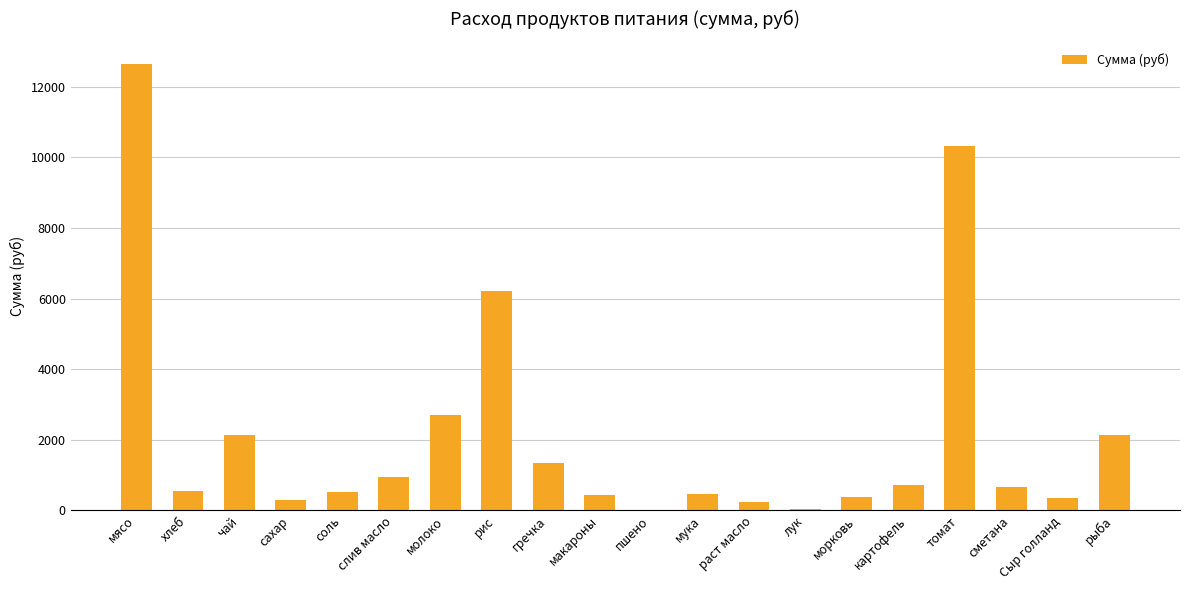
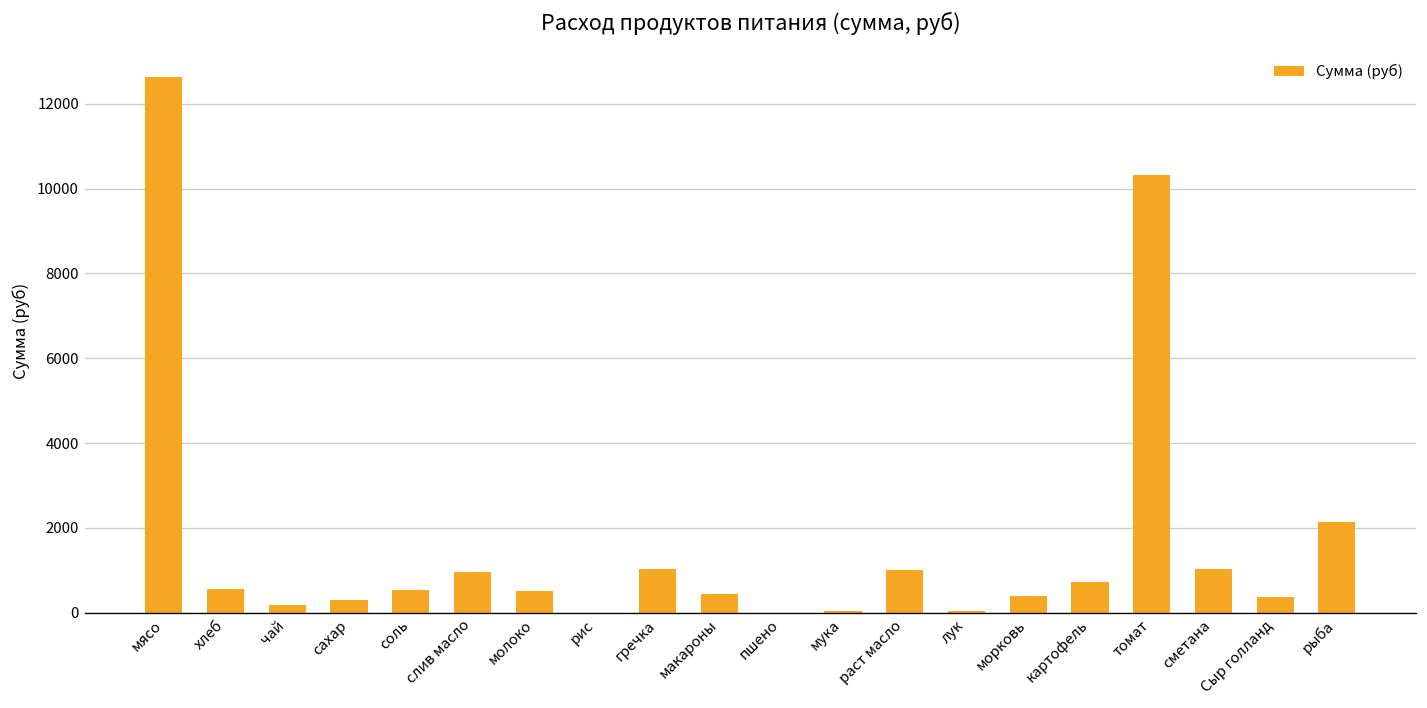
  {
    "мясо": 12600,
    "хлеб": 500,
-   "чай": 2100,
+   "чай": 200,
    "сахар": 300,
    "соль": 500,
    "слив масло": 1000,
-   "молоко": 2700,
-   "рис": 6200,
-   "гречка": 1400,
+   "молоко": 500,
+   "рис": 0,
+   "гречка": 1000,
    "макароны": 400,
    "пшено": 0,
-   "мука": 500,
-   "раст масло": 200,
+   "мука": 0,
+   "раст масло": 1000,
    "морковь": 400,
    "картофель": 700,
    "томат": 10300,
-   "сметана": 600,
+   "сметана": 1000,
    "Сыр голланд": 400,
    "рыба": 2100
  }
